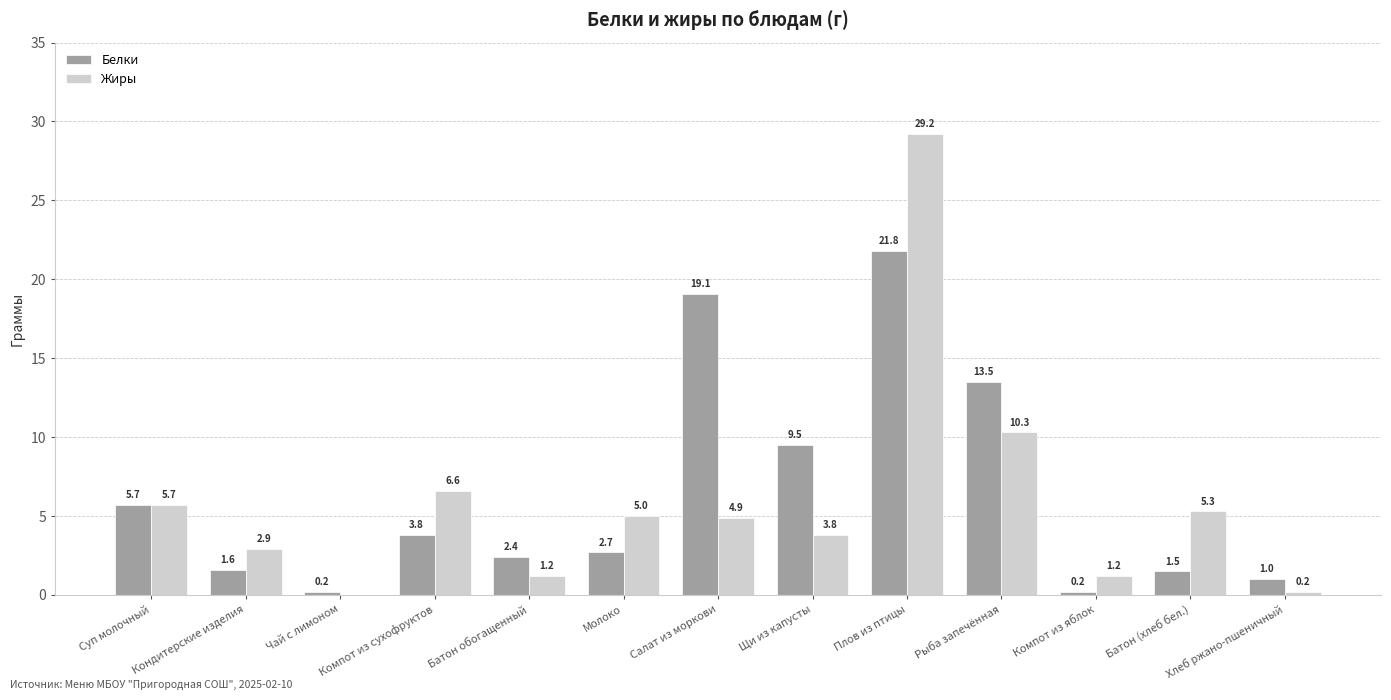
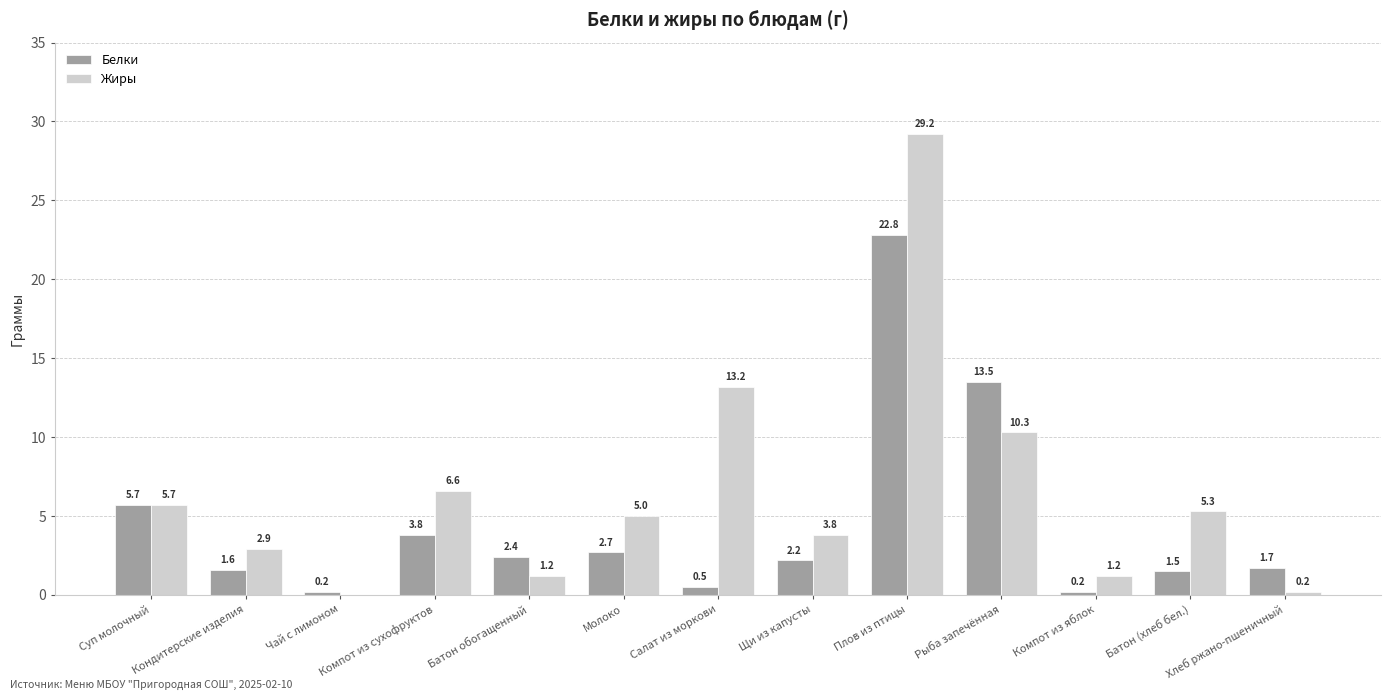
  {
    "Белки": {
      "Суп молочный": 5.7,
      "Кондитерские изделия": 1.6,
      "Чай с лимоном": 0.2,
      "Компот из сухофруктов": 3.8,
      "Батон обогащенный": 2.4,
      "Молоко": 2.7,
-     "Салат из моркови": 19.1,
-     "Щи из капусты": 9.5,
-     "Плов из птицы": 21.8,
+     "Салат из моркови": 0.5,
+     "Щи из капусты": 2.2,
+     "Плов из птицы": 22.8,
      "Рыба запечённая": 13.5,
      "Компот из яблок": 0.2,
      "Батон (хлеб бел.)": 1.5,
-     "Хлеб ржано-пшеничный": 1.0
+     "Хлеб ржано-пшеничный": 1.7
    },
    "Жиры": {
      "Суп молочный": 5.7,
      "Кондитерские изделия": 2.9,
      "Компот из сухофруктов": 6.6,
      "Батон обогащенный": 1.2,
      "Молоко": 5.0,
-     "Салат из моркови": 4.9,
+     "Салат из моркови": 13.2,
      "Щи из капусты": 3.8,
      "Плов из птицы": 29.2,
      "Рыба запечённая": 10.3,
      "Компот из яблок": 1.2,
      "Батон (хлеб бел.)": 5.3,
      "Хлеб ржано-пшеничный": 0.2
    }
  }
